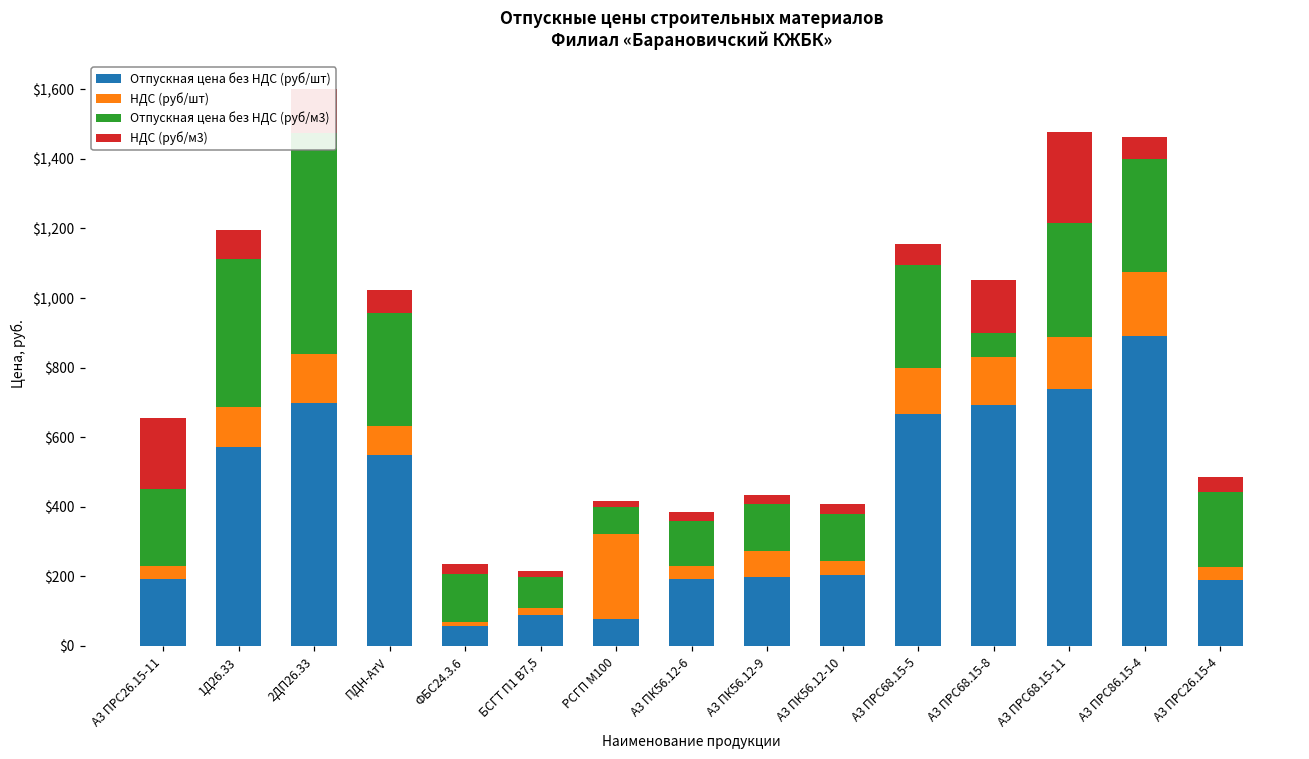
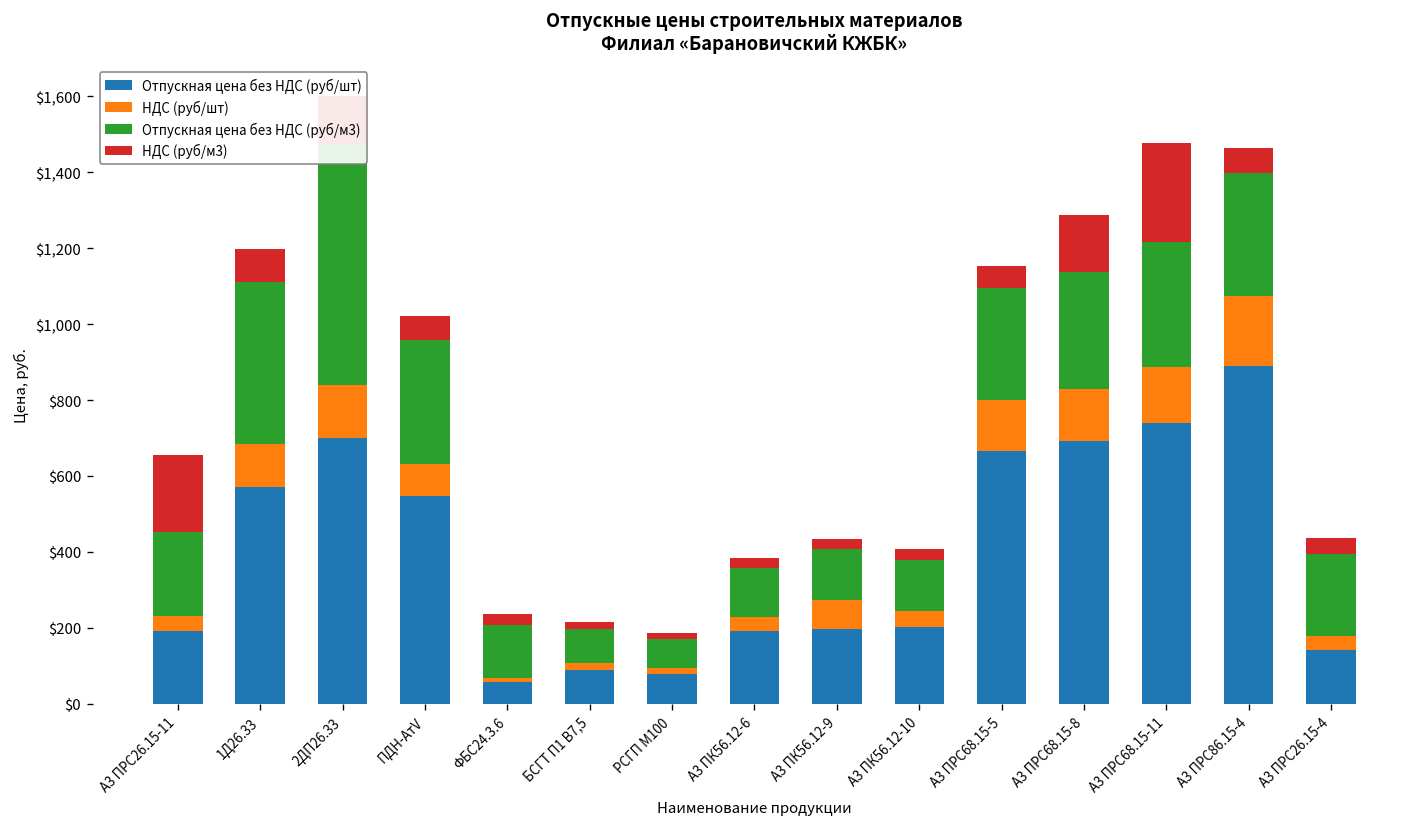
  {
    "Отпускная цена без НДС (руб/шт)": {
      "А3 ПРС26.15-11": "$190",
      "1Д26.33": "$570",
      "2ДП26.33": "$700",
      "ПДН-АтV": "$550",
      "ФБС24.3.6": "$60",
      "БСГТ П1 B7,5": "$90",
      "РСГП М100": "$80",
      "А3 ПК56.12-6": "$190",
      "А3 ПК56.12-9": "$200",
      "А3 ПК56.12-10": "$200",
      "А3 ПРС68.15-5": "$670",
      "А3 ПРС68.15-8": "$690",
      "А3 ПРС68.15-11": "$740",
      "А3 ПРС86.15-4": "$890",
-     "А3 ПРС26.15-4": "$190"
+     "А3 ПРС26.15-4": "$140"
    },
    "НДС (руб/шт)": {
      "А3 ПРС26.15-11": "$40",
      "1Д26.33": "$110",
      "2ДП26.33": "$140",
      "ПДН-АтV": "$80",
      "ФБС24.3.6": "$10",
      "БСГТ П1 B7,5": "$20",
-     "РСГП М100": "$250",
+     "РСГП М100": "$20",
      "А3 ПК56.12-6": "$40",
      "А3 ПК56.12-9": "$80",
      "А3 ПК56.12-10": "$40",
      "А3 ПРС68.15-5": "$130",
      "А3 ПРС68.15-8": "$140",
      "А3 ПРС68.15-11": "$150",
      "А3 ПРС86.15-4": "$180",
      "А3 ПРС26.15-4": "$40"
    },
    "Отпускная цена без НДС (руб/м3)": {
      "А3 ПРС26.15-11": "$220",
      "1Д26.33": "$430",
      "ПДН-АтV": "$330",
      "ФБС24.3.6": "$140",
      "БСГТ П1 B7,5": "$90",
      "РСГП М100": "$80",
      "А3 ПК56.12-6": "$130",
      "А3 ПК56.12-9": "$130",
      "А3 ПК56.12-10": "$140",
      "А3 ПРС68.15-5": "$300",
-     "А3 ПРС68.15-8": "$70",
+     "А3 ПРС68.15-8": "$310",
      "А3 ПРС68.15-11": "$330",
      "А3 ПРС86.15-4": "$320",
      "А3 ПРС26.15-4": "$220"
    },
    "НДС (руб/м3)": {
      "А3 ПРС26.15-11": "$200",
      "1Д26.33": "$90",
      "ПДН-АтV": "$70",
      "ФБС24.3.6": "$30",
      "БСГТ П1 B7,5": "$20",
      "РСГП М100": "$20",
      "А3 ПК56.12-6": "$30",
      "А3 ПК56.12-9": "$30",
      "А3 ПК56.12-10": "$30",
      "А3 ПРС68.15-5": "$60",
      "А3 ПРС68.15-8": "$150",
      "А3 ПРС68.15-11": "$260",
      "А3 ПРС86.15-4": "$60",
      "А3 ПРС26.15-4": "$40"
    }
  }
